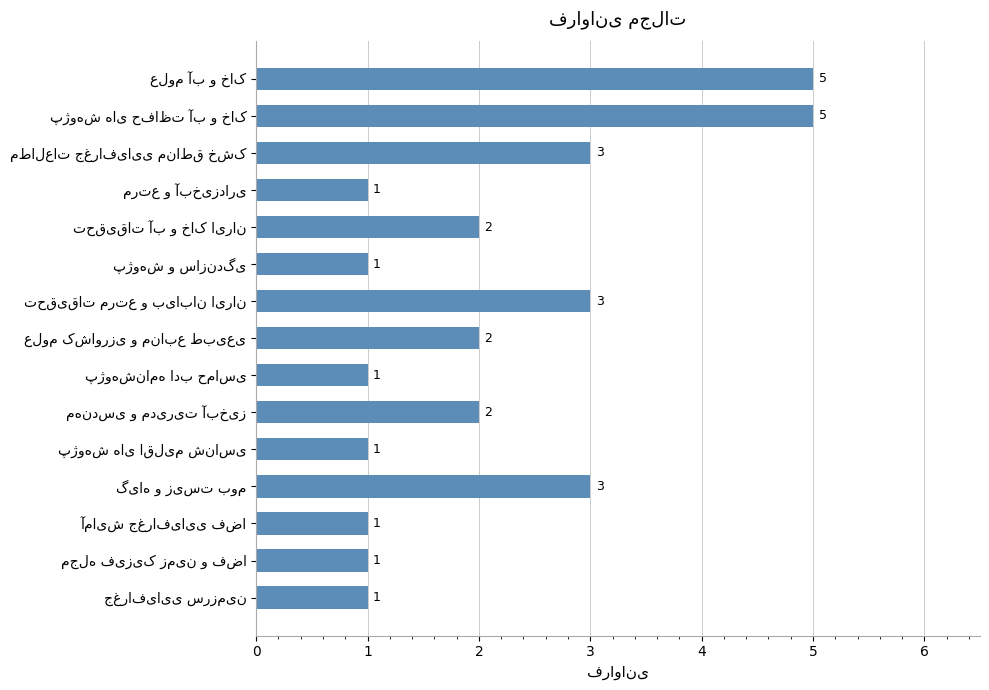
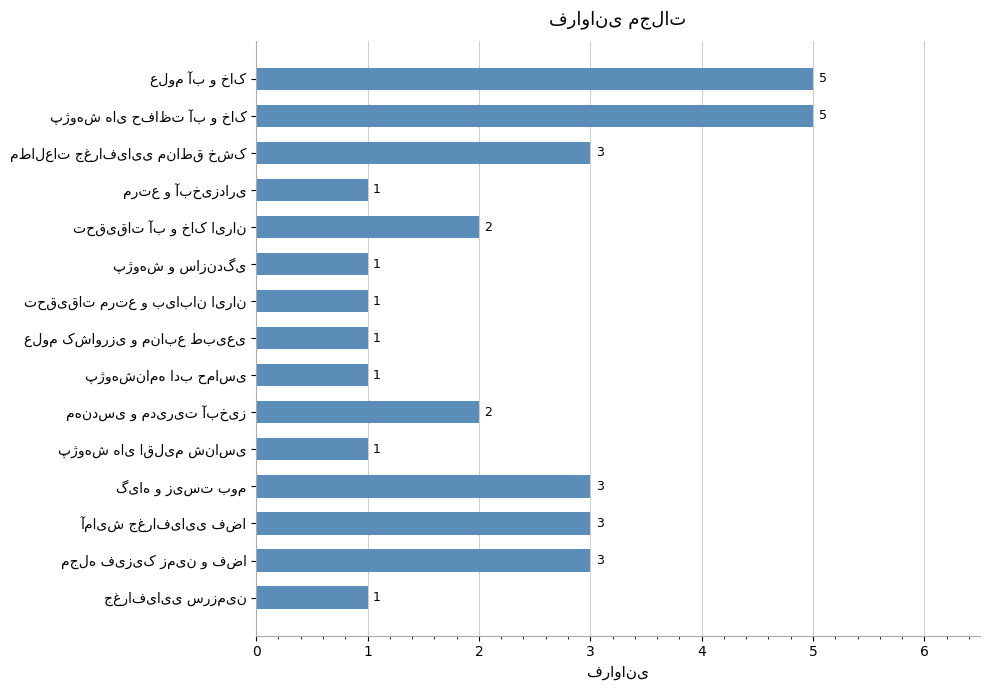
  {
    "علوم آب و خاک": 5,
    "پژوهش های حفاظت آب و خاک": 5,
    "مطالعات جغرافیایی مناطق خشک": 3,
    "مرتع و آبخیزداری": 1,
    "تحقیقات آب و خاک ایران": 2,
    "پژوهش و سازندگی": 1,
-   "تحقیقات مرتع و بیابان ایران": 3,
-   "علوم کشاورزی و منابع طبیعی": 2,
+   "تحقیقات مرتع و بیابان ایران": 1,
+   "علوم کشاورزی و منابع طبیعی": 1,
    "پژوهشنامه ادب حماسی": 1,
    "مهندسی و مدیریت آبخیز": 2,
    "پژوهش های اقلیم شناسی": 1,
    "گیاه و زیست بوم": 3,
-   "آمایش جغرافیایی فضا": 1,
-   "مجله فیزیک زمین و فضا": 1,
+   "آمایش جغرافیایی فضا": 3,
+   "مجله فیزیک زمین و فضا": 3,
    "جغرافیایی سرزمین": 1
  }
